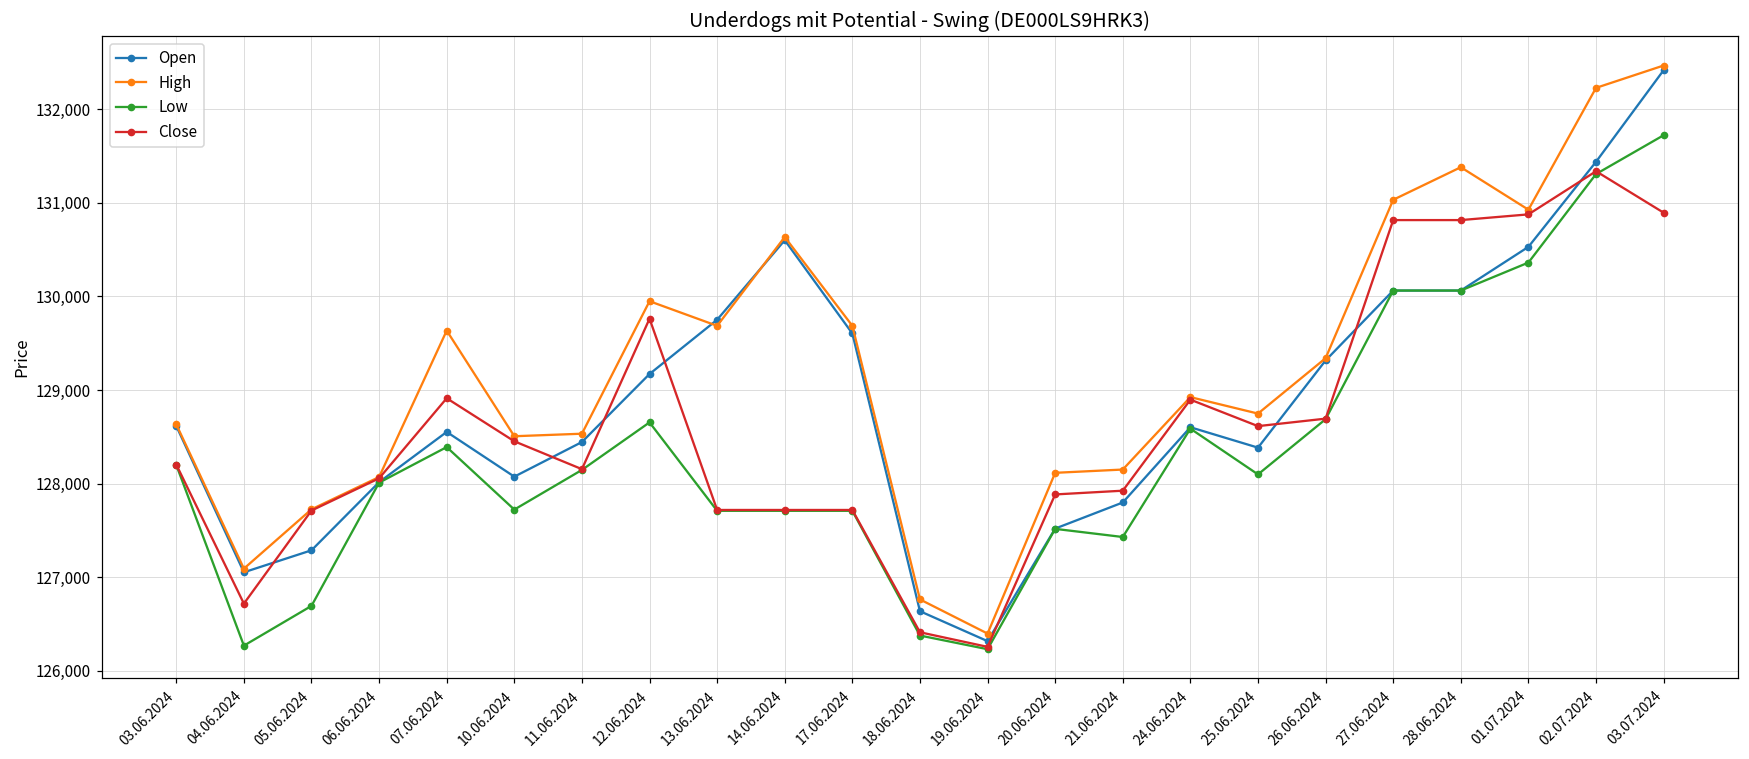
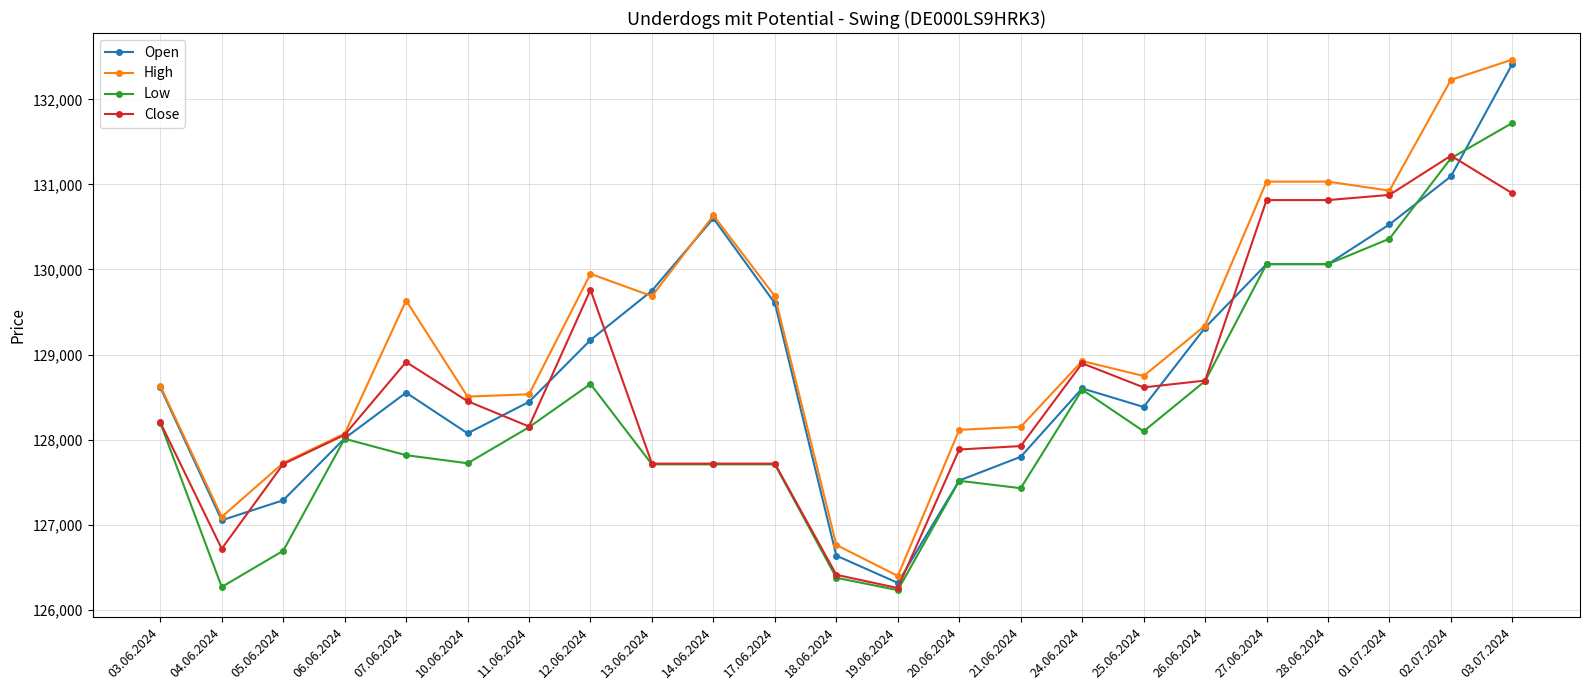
  {
    "Open": {
      "04.06.2024": "127,100",
      "05.06.2024": "127,300",
      "07.06.2024": "128,600",
      "10.06.2024": "128,100",
      "11.06.2024": "128,400",
      "12.06.2024": "129,200",
      "13.06.2024": "129,800",
      "14.06.2024": "130,600",
      "17.06.2024": "129,600",
      "18.06.2024": "126,600",
      "19.06.2024": "126,300",
      "21.06.2024": "127,800",
      "25.06.2024": "128,400",
      "01.07.2024": "130,500",
-     "02.07.2024": "131,400",
+     "02.07.2024": "131,100",
      "03.07.2024": "132,400"
    },
    "High": {
      "04.06.2024": "127,100",
      "07.06.2024": "129,600",
      "10.06.2024": "128,500",
      "11.06.2024": "128,500",
      "12.06.2024": "129,900",
      "13.06.2024": "129,700",
      "14.06.2024": "130,600",
      "17.06.2024": "129,700",
      "18.06.2024": "126,800",
      "19.06.2024": "126,400",
      "20.06.2024": "128,100",
      "21.06.2024": "128,200",
      "25.06.2024": "128,700",
      "27.06.2024": "131,000",
-     "28.06.2024": "131,400",
+     "28.06.2024": "131,000",
      "01.07.2024": "130,900",
      "02.07.2024": "132,200",
      "03.07.2024": "132,500"
    },
    "Low": {
      "04.06.2024": "126,300",
      "05.06.2024": "126,700",
-     "07.06.2024": "128,400",
+     "07.06.2024": "127,800",
      "10.06.2024": "127,700",
      "12.06.2024": "128,700",
      "18.06.2024": "126,400",
      "21.06.2024": "127,400",
      "25.06.2024": "128,100",
      "01.07.2024": "130,400",
      "03.07.2024": "131,700"
    },
    "Close": {
      "04.06.2024": "126,700",
      "07.06.2024": "128,900",
      "10.06.2024": "128,500",
      "12.06.2024": "129,800",
      "18.06.2024": "126,400",
      "20.06.2024": "127,900",
      "21.06.2024": "127,900",
      "25.06.2024": "128,600",
      "27.06.2024": "130,800",
      "28.06.2024": "130,800",
      "01.07.2024": "130,900",
      "03.07.2024": "130,900"
    }
  }
